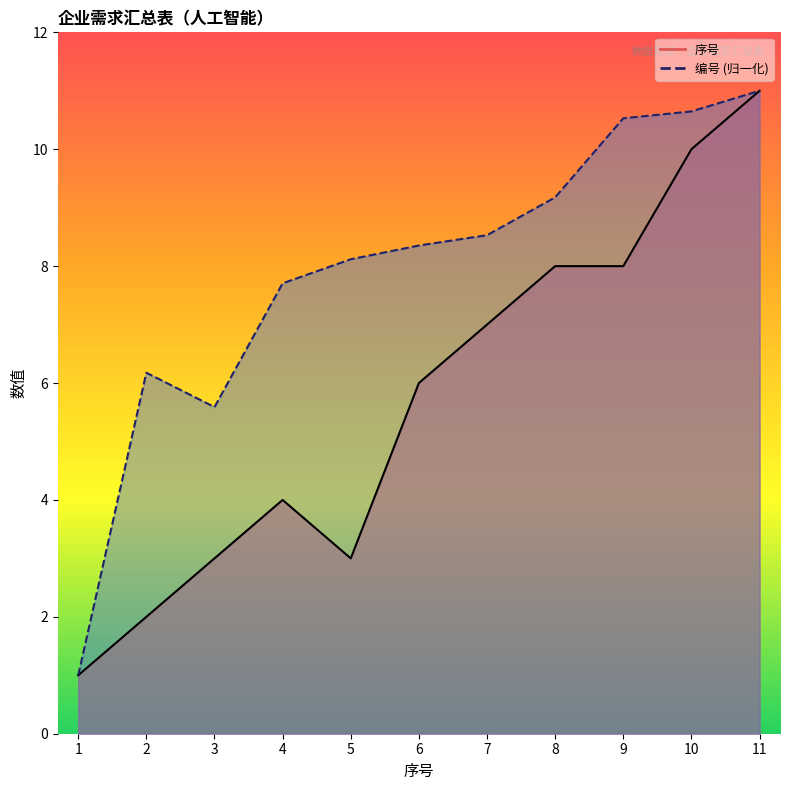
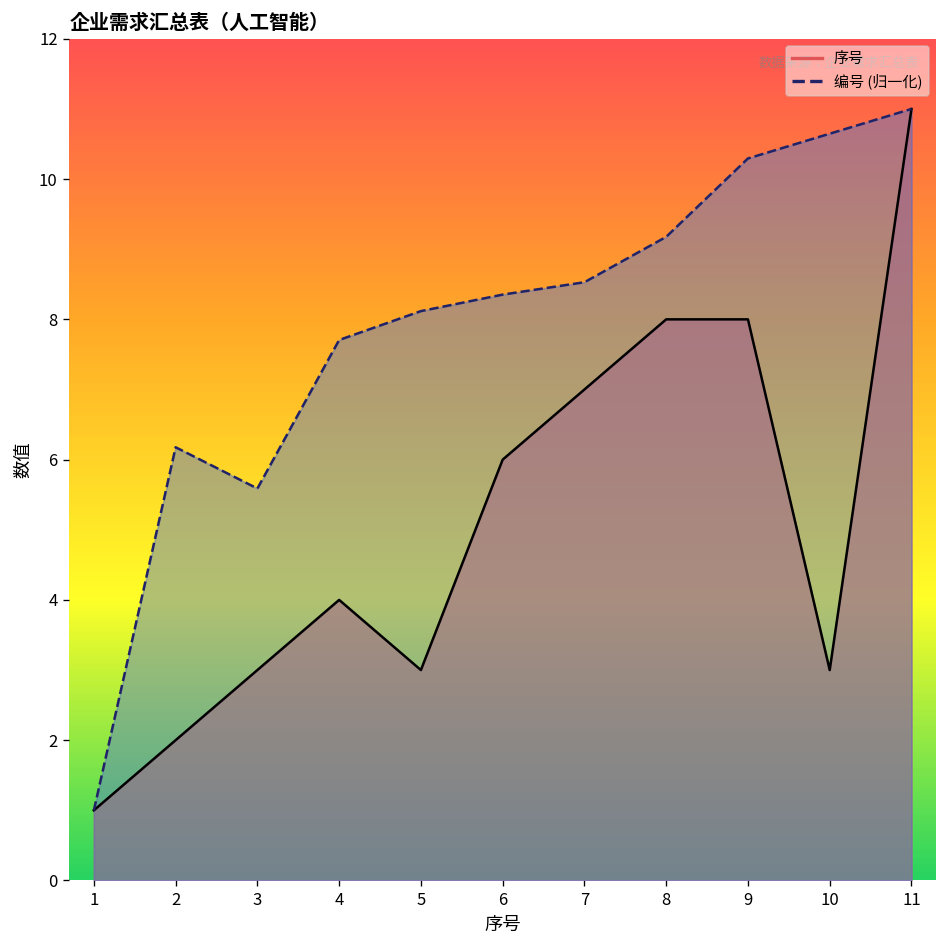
  {
    "序号": {
      "2": 2,
      "3": 3,
      "4": 4,
      "5": 3,
      "6": 6,
      "7": 7,
      "8": 8,
      "9": 8,
-     "10": 10
+     "10": 3
    },
    "编号 (归一化)": {
      "2": 6.2,
      "3": 5.6,
      "4": 7.7,
      "5": 8.1,
      "6": 8.4,
      "7": 8.5,
      "8": 9.2,
-     "9": 10.5,
+     "9": 10.3,
      "10": 10.6
    }
  }
